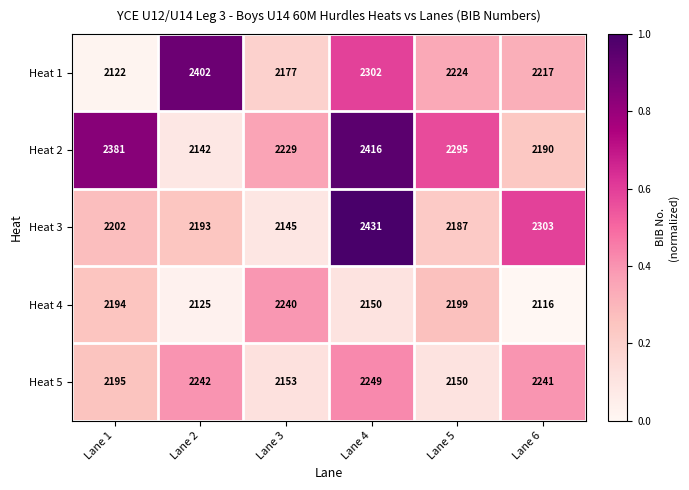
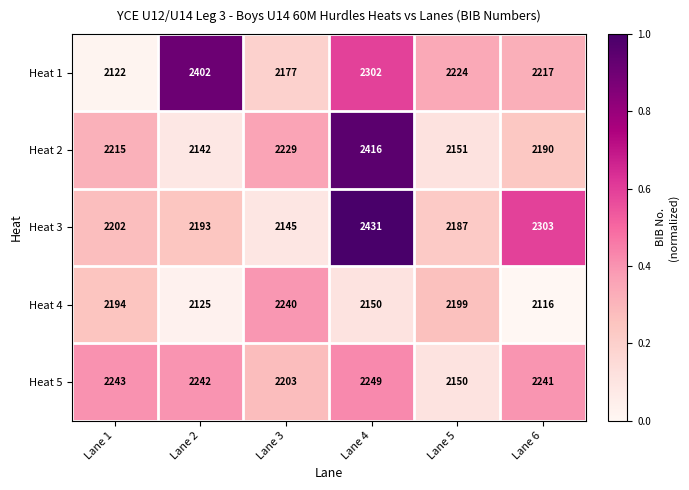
  {
    "Heat 1": {
      "Lane 1": 2122,
      "Lane 2": 2402,
      "Lane 3": 2177,
      "Lane 4": 2302,
      "Lane 5": 2224,
      "Lane 6": 2217
    },
    "Heat 2": {
-     "Lane 1": 2381,
+     "Lane 1": 2215,
      "Lane 2": 2142,
      "Lane 3": 2229,
      "Lane 4": 2416,
-     "Lane 5": 2295,
+     "Lane 5": 2151,
      "Lane 6": 2190
    },
    "Heat 3": {
      "Lane 1": 2202,
      "Lane 2": 2193,
      "Lane 3": 2145,
      "Lane 4": 2431,
      "Lane 5": 2187,
      "Lane 6": 2303
    },
    "Heat 4": {
      "Lane 1": 2194,
      "Lane 2": 2125,
      "Lane 3": 2240,
      "Lane 4": 2150,
      "Lane 5": 2199,
      "Lane 6": 2116
    },
    "Heat 5": {
-     "Lane 1": 2195,
+     "Lane 1": 2243,
      "Lane 2": 2242,
-     "Lane 3": 2153,
+     "Lane 3": 2203,
      "Lane 4": 2249,
      "Lane 5": 2150,
      "Lane 6": 2241
    }
  }
